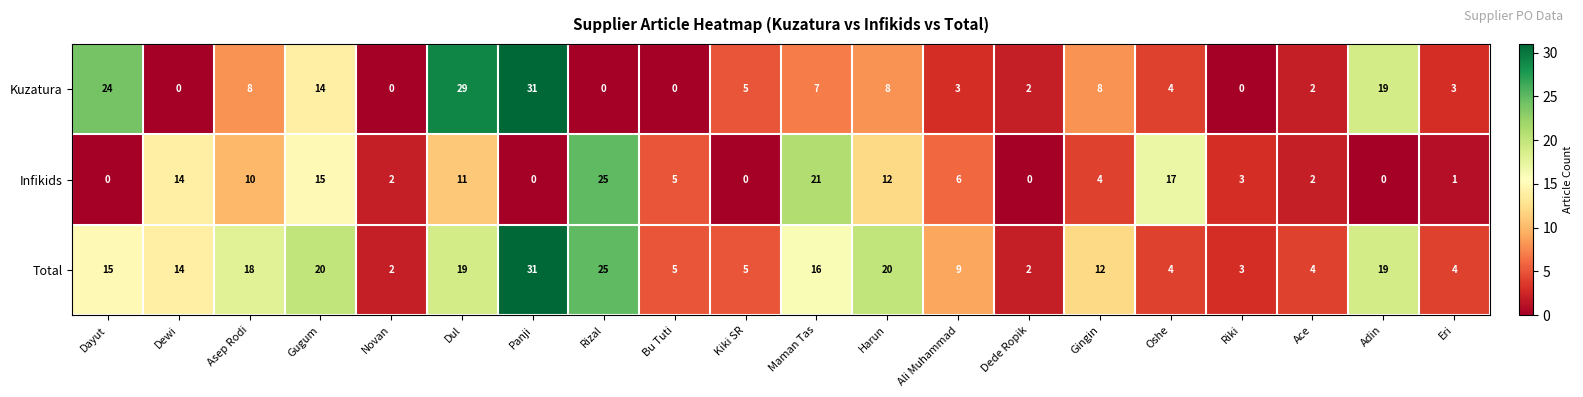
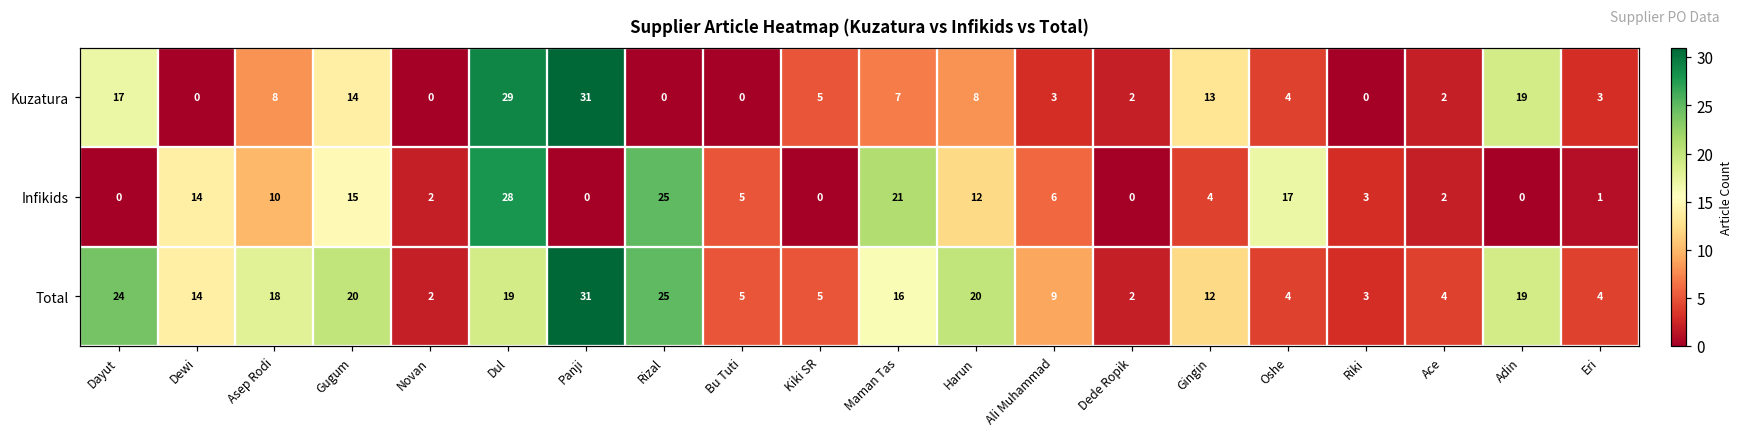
  {
    "Kuzatura": {
-     "Dayut": 24,
+     "Dayut": 17,
      "Dewi": 0,
      "Asep Rodi": 8,
      "Gugum": 14,
      "Novan": 0,
      "Dul": 29,
      "Panji": 31,
      "Rizal": 0,
      "Bu Tuti": 0,
      "Kiki SR": 5,
      "Maman Tas": 7,
      "Harun": 8,
      "Ali Muhammad": 3,
      "Dede Ropik": 2,
-     "Gingin": 8,
+     "Gingin": 13,
      "Oshe": 4,
      "Riki": 0,
      "Ace": 2,
      "Adin": 19,
      "Eri": 3
    },
    "Infikids": {
      "Dayut": 0,
      "Dewi": 14,
      "Asep Rodi": 10,
      "Gugum": 15,
      "Novan": 2,
-     "Dul": 11,
+     "Dul": 28,
      "Panji": 0,
      "Rizal": 25,
      "Bu Tuti": 5,
      "Kiki SR": 0,
      "Maman Tas": 21,
      "Harun": 12,
      "Ali Muhammad": 6,
      "Dede Ropik": 0,
      "Gingin": 4,
      "Oshe": 17,
      "Riki": 3,
      "Ace": 2,
      "Adin": 0,
      "Eri": 1
    },
    "Total": {
-     "Dayut": 15,
+     "Dayut": 24,
      "Dewi": 14,
      "Asep Rodi": 18,
      "Gugum": 20,
      "Novan": 2,
      "Dul": 19,
      "Panji": 31,
      "Rizal": 25,
      "Bu Tuti": 5,
      "Kiki SR": 5,
      "Maman Tas": 16,
      "Harun": 20,
      "Ali Muhammad": 9,
      "Dede Ropik": 2,
      "Gingin": 12,
      "Oshe": 4,
      "Riki": 3,
      "Ace": 4,
      "Adin": 19,
      "Eri": 4
    }
  }
